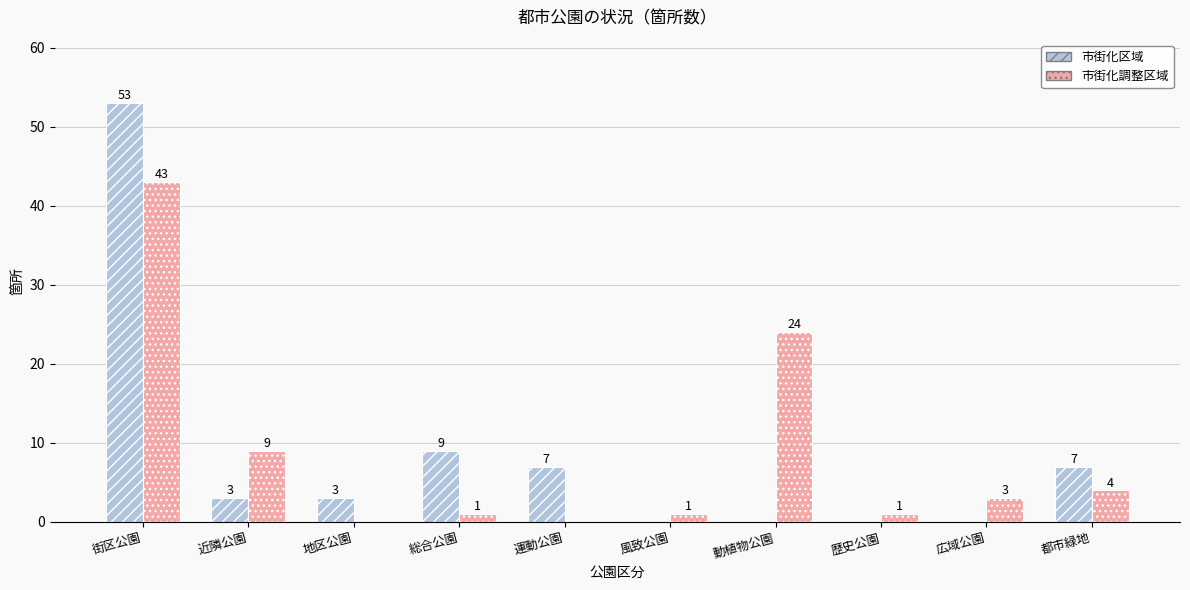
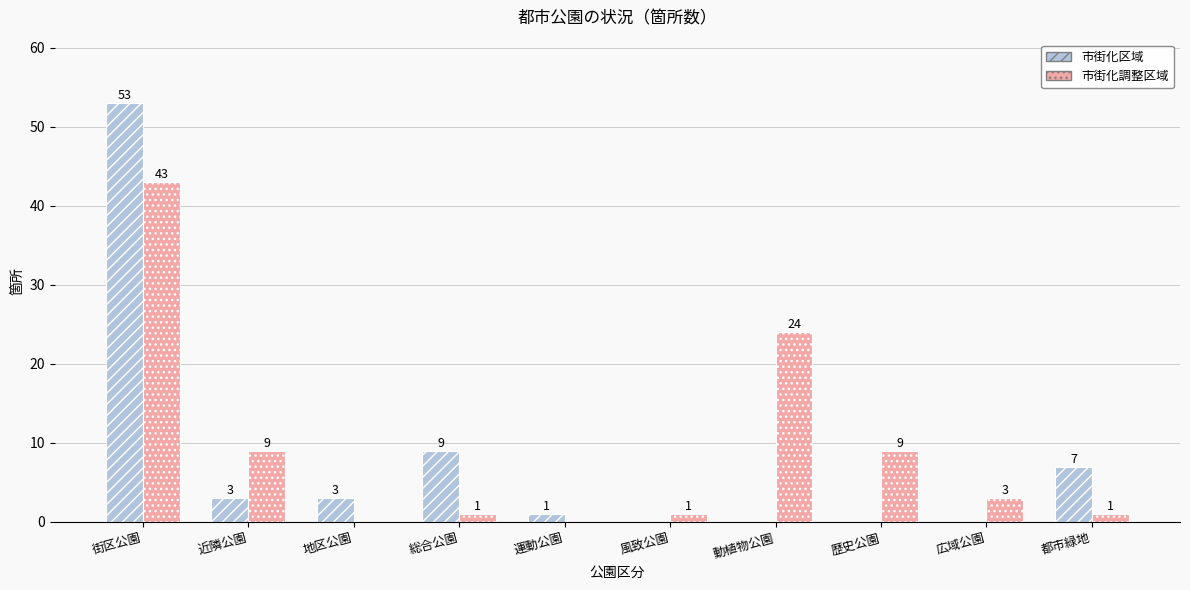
  {
    "市街化区域": {
      "街区公園": 53,
      "近隣公園": 3,
      "地区公園": 3,
      "総合公園": 9,
-     "運動公園": 7,
+     "運動公園": 1,
      "都市緑地": 7
    },
    "市街化調整区域": {
      "街区公園": 43,
      "近隣公園": 9,
      "総合公園": 1,
      "風致公園": 1,
      "動植物公園": 24,
-     "歴史公園": 1,
+     "歴史公園": 9,
      "広域公園": 3,
-     "都市緑地": 4
+     "都市緑地": 1
    }
  }
